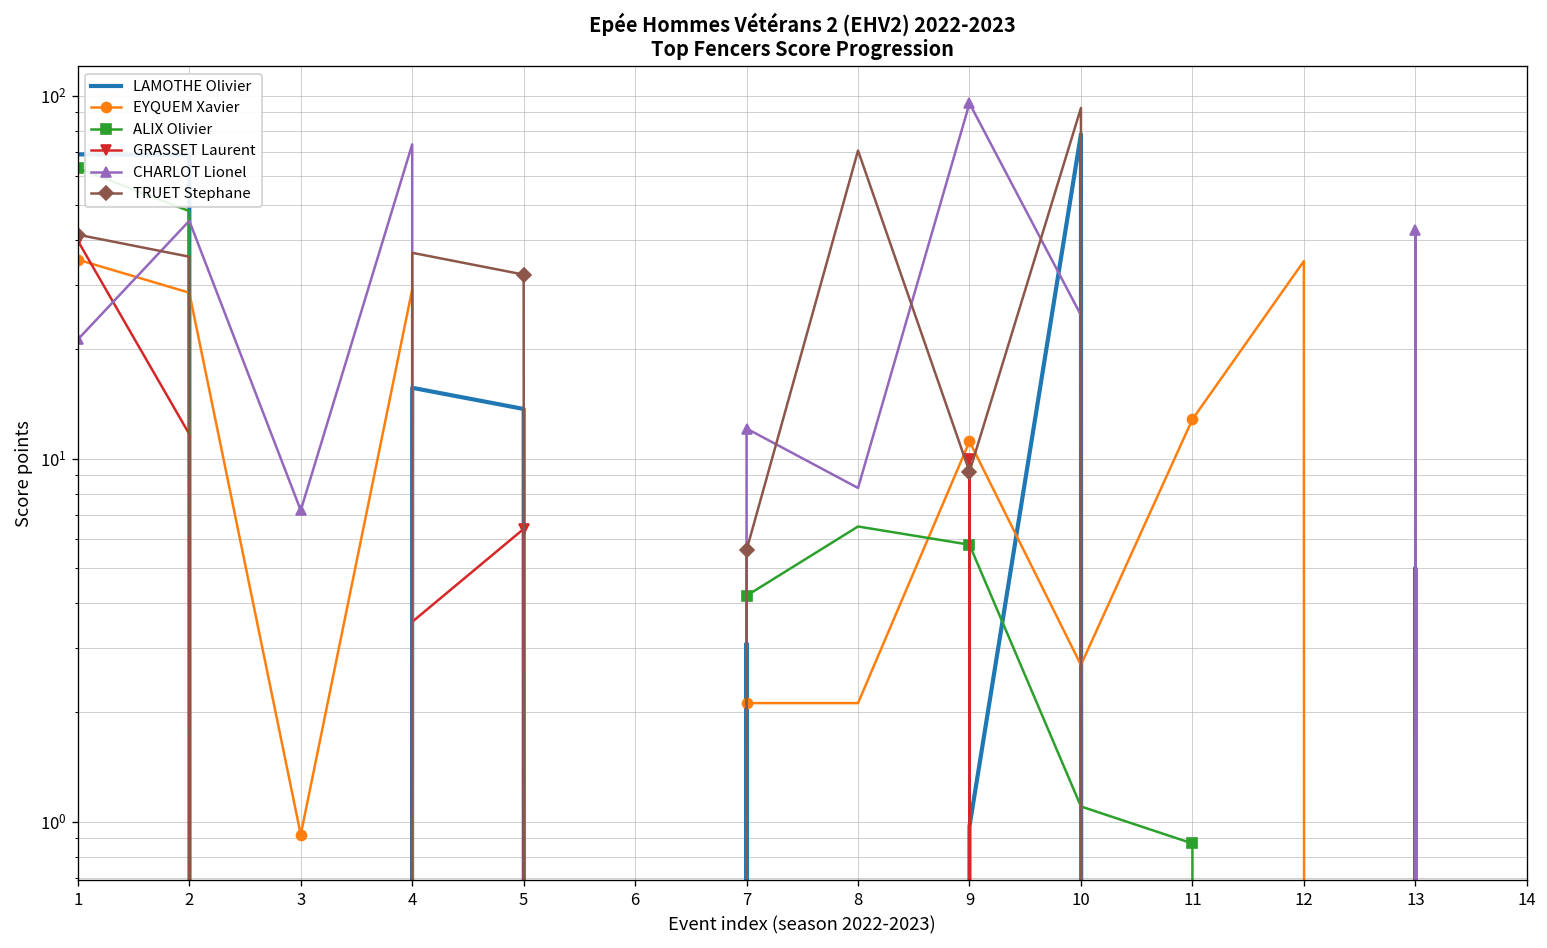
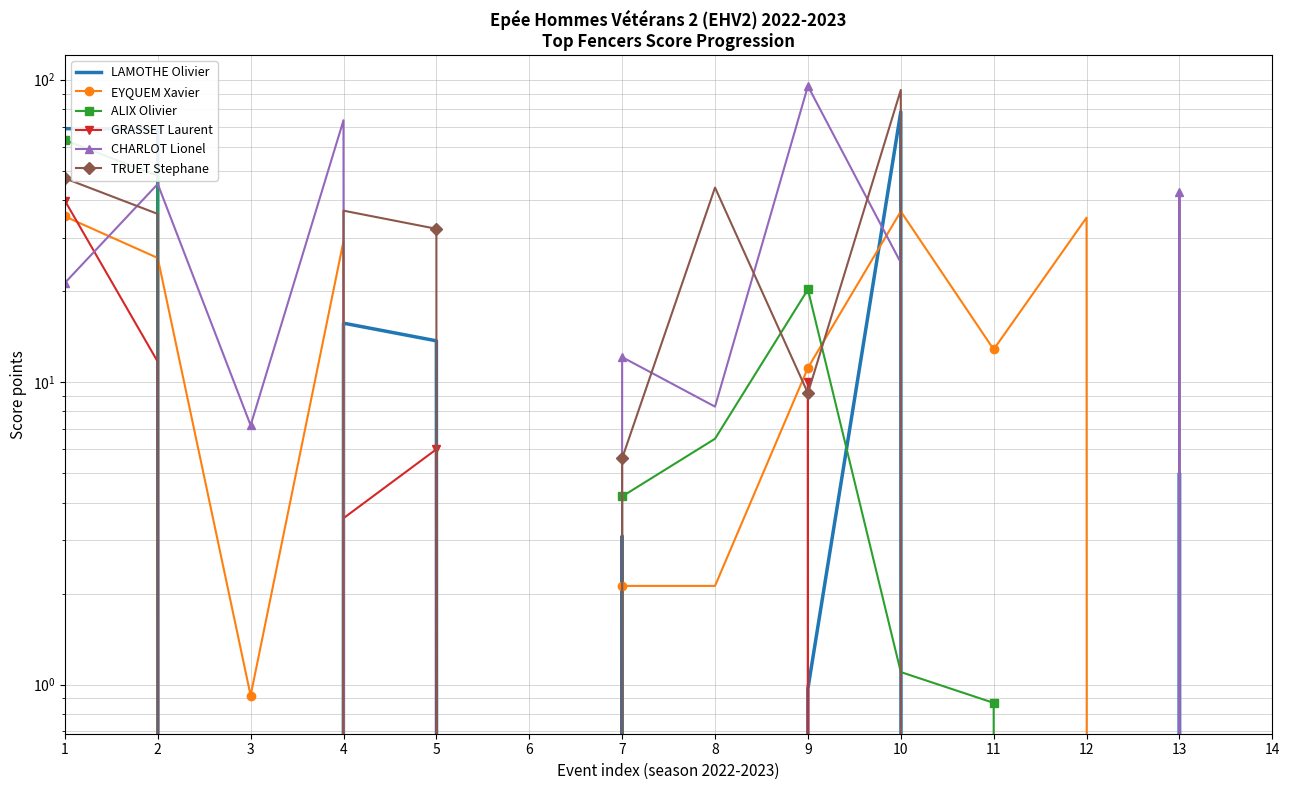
  {
    "LAMOTHE Olivier": {
      "1": 69,
      "4": 16,
      "5": 14,
      "7": 3.1,
      "9": 0.97,
      "10": 78,
      "13": 5.0
    },
    "EYQUEM Xavier": {
      "1": 35,
-     "2": 29,
+     "2": 26,
      "3": 0.92,
      "4": 29,
      "7": 2.1,
      "8": 2.1,
      "9": 11.2,
-     "10": 2.7,
+     "10": 37,
      "11": 12.8,
      "12": 35
    },
    "ALIX Olivier": {
      "1": 63,
      "7": 4.2,
      "8": 6.5,
-     "9": 5.8,
+     "9": 20,
      "10": 1.1,
      "11": 0.87
    },
    "GRASSET Laurent": {
      "1": 40,
      "2": 11.7,
      "4": 3.6,
-     "5": 6.4,
+     "5": 6.0,
      "9": 10.0
    },
    "CHARLOT Lionel": {
      "1": 21,
      "2": 45,
      "3": 7.2,
      "4": 73,
      "7": 12.1,
      "8": 8.3,
      "9": 95,
      "10": 25,
      "13": 43
    },
    "TRUET Stephane": {
-     "1": 41,
+     "1": 47,
      "2": 36,
      "4": 37,
      "5": 32,
      "7": 5.6,
-     "8": 71,
+     "8": 44,
      "9": 9.2,
      "10": 93
    }
  }
